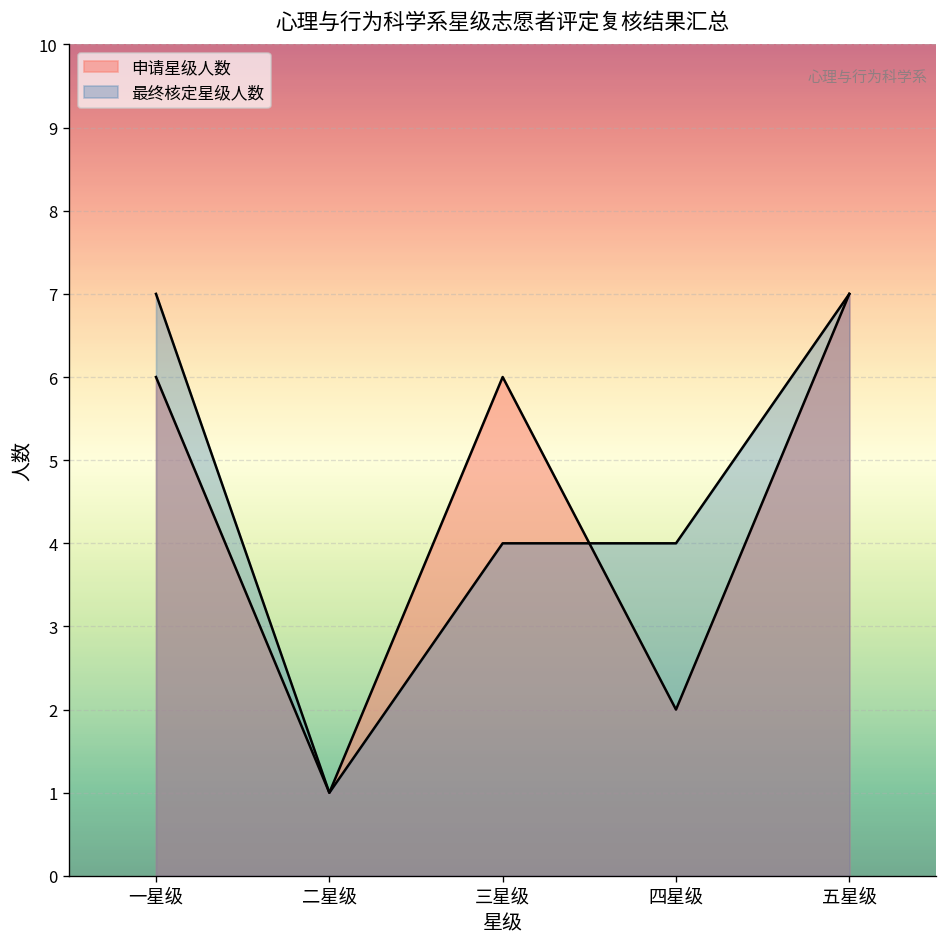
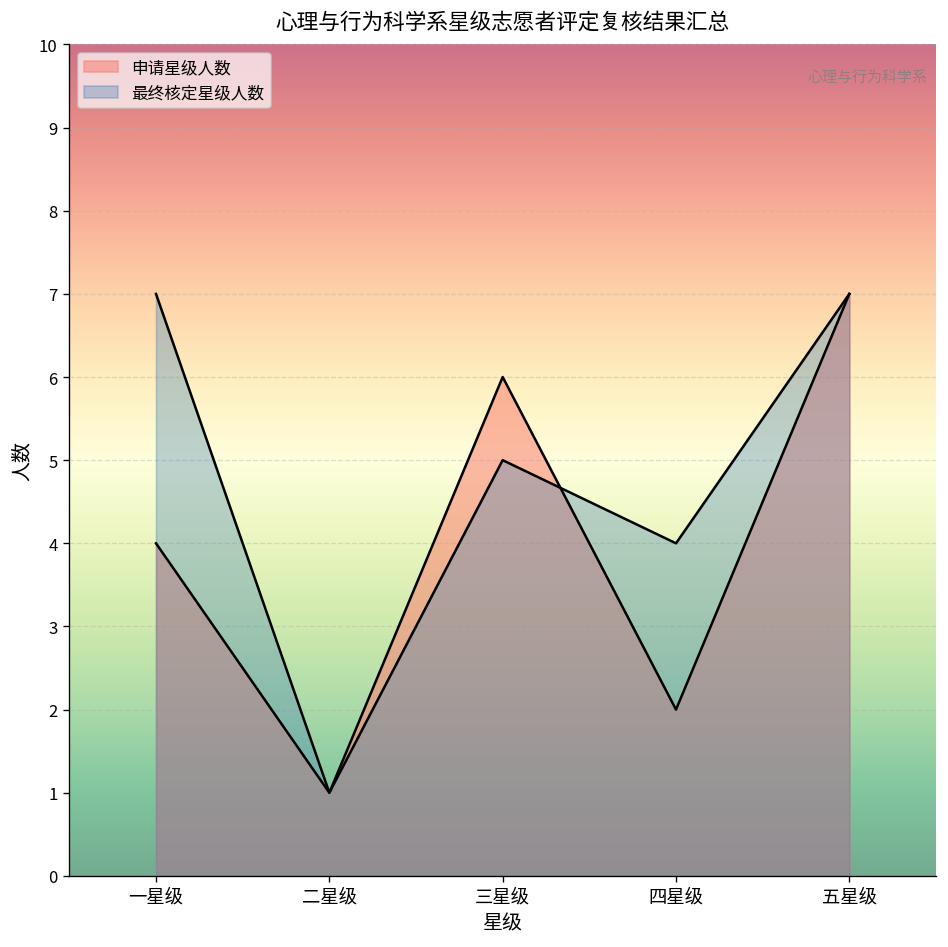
  {
    "申请星级人数": {
-     "一星级": 6,
+     "一星级": 4,
      "三星级": 6,
      "四星级": 2
    },
    "最终核定星级人数": {
      "一星级": 7,
-     "三星级": 4,
+     "三星级": 5,
      "四星级": 4
    }
  }
